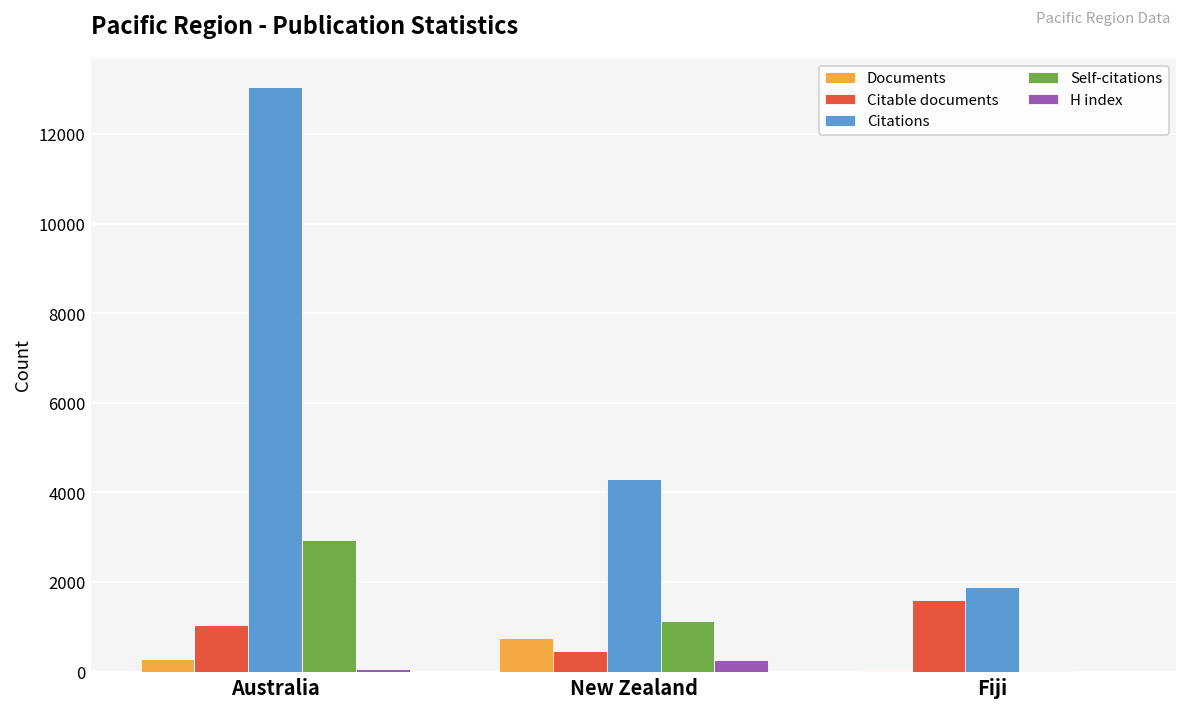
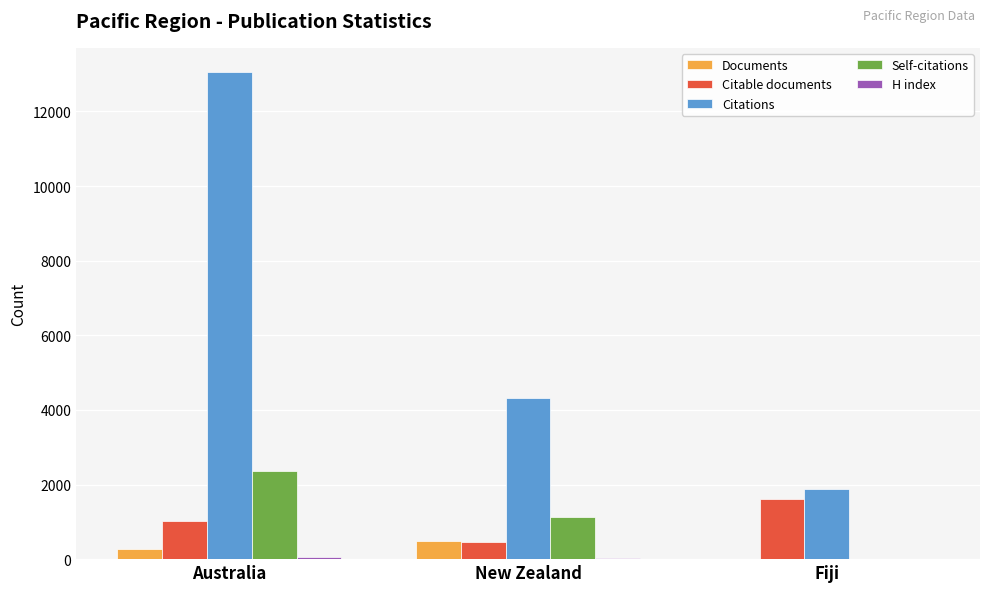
  {
    "Documents": {
      "Australia": 300,
-     "New Zealand": 700
+     "New Zealand": 500
    },
    "Citable documents": {
      "Australia": 1000,
      "New Zealand": 500,
      "Fiji": 1600
    },
    "Citations": {
      "Australia": 13100,
      "New Zealand": 4300,
      "Fiji": 1900
    },
    "Self-citations": {
-     "Australia": 2900,
+     "Australia": 2400,
      "New Zealand": 1100
    },
    "H index": {
-     "New Zealand": 300
+     "New Zealand": 0
    }
  }
